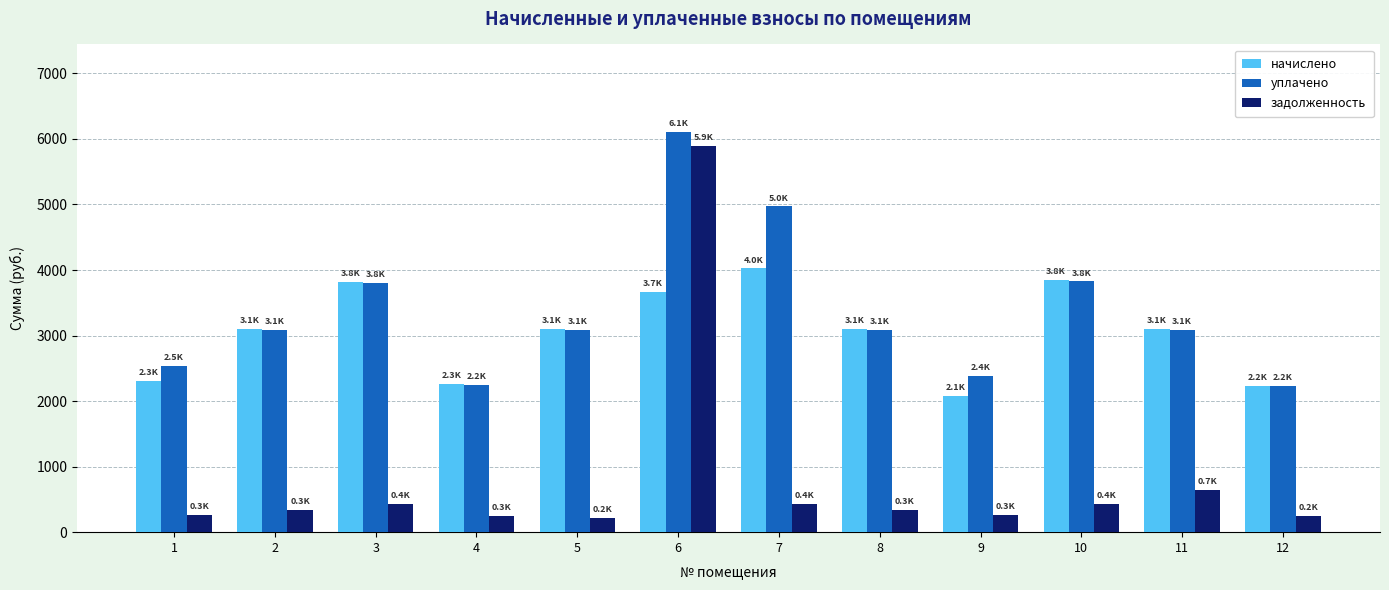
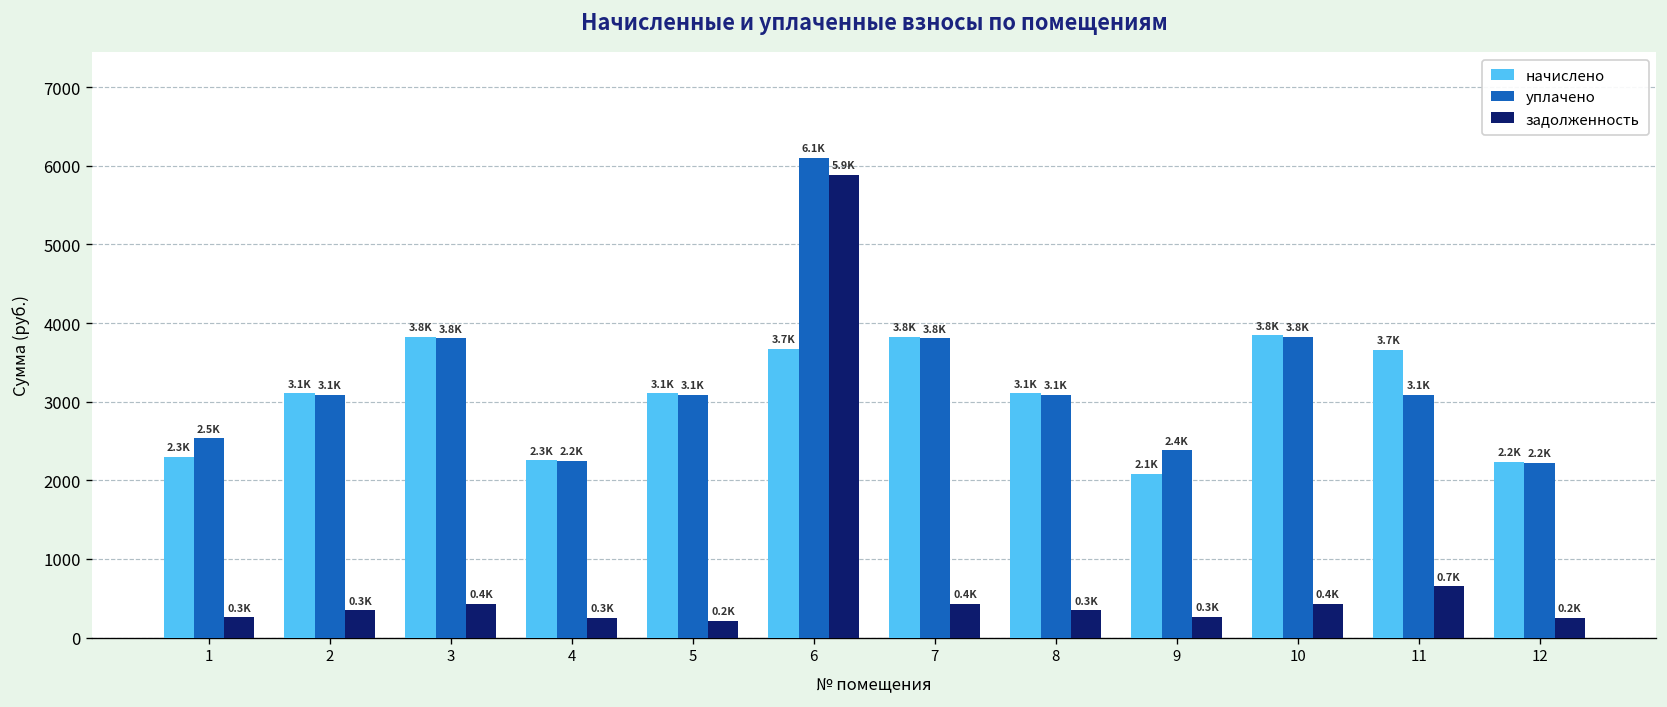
  {
    "начислено": {
      "1": "2.3K",
      "2": "3.1K",
      "3": "3.8K",
      "4": "2.3K",
      "5": "3.1K",
      "6": "3.7K",
-     "7": "4.0K",
+     "7": "3.8K",
      "8": "3.1K",
      "9": "2.1K",
      "10": "3.8K",
-     "11": "3.1K",
+     "11": "3.7K",
      "12": "2.2K"
    },
    "уплачено": {
      "1": "2.5K",
      "2": "3.1K",
      "3": "3.8K",
      "4": "2.2K",
      "5": "3.1K",
      "6": "6.1K",
-     "7": "5.0K",
+     "7": "3.8K",
      "8": "3.1K",
      "9": "2.4K",
      "10": "3.8K",
      "11": "3.1K",
      "12": "2.2K"
    },
    "задолженность": {
      "1": "0.3K",
      "2": "0.3K",
      "3": "0.4K",
      "4": "0.3K",
      "5": "0.2K",
      "6": "5.9K",
      "7": "0.4K",
      "8": "0.3K",
      "9": "0.3K",
      "10": "0.4K",
      "11": "0.7K",
      "12": "0.2K"
    }
  }
